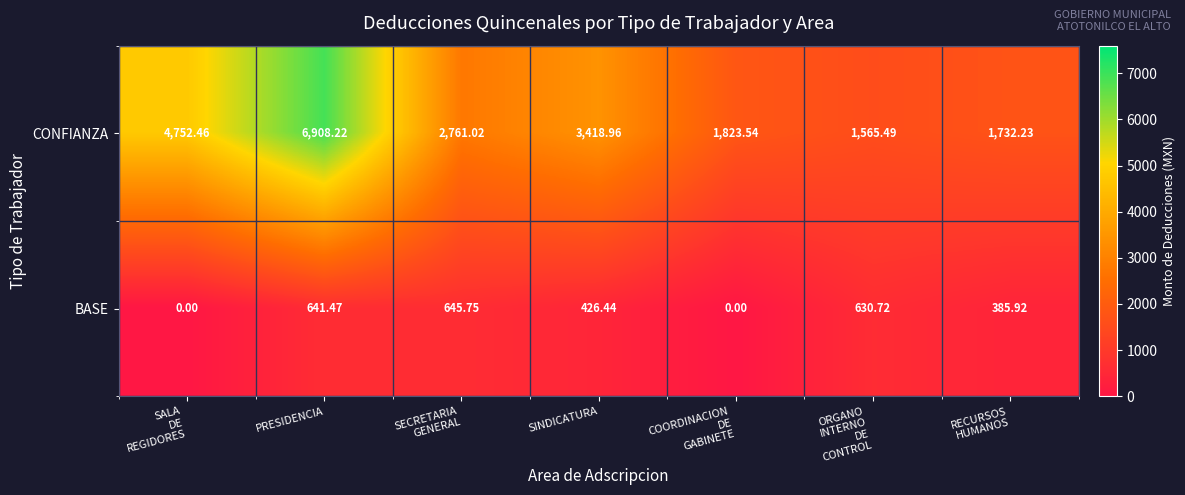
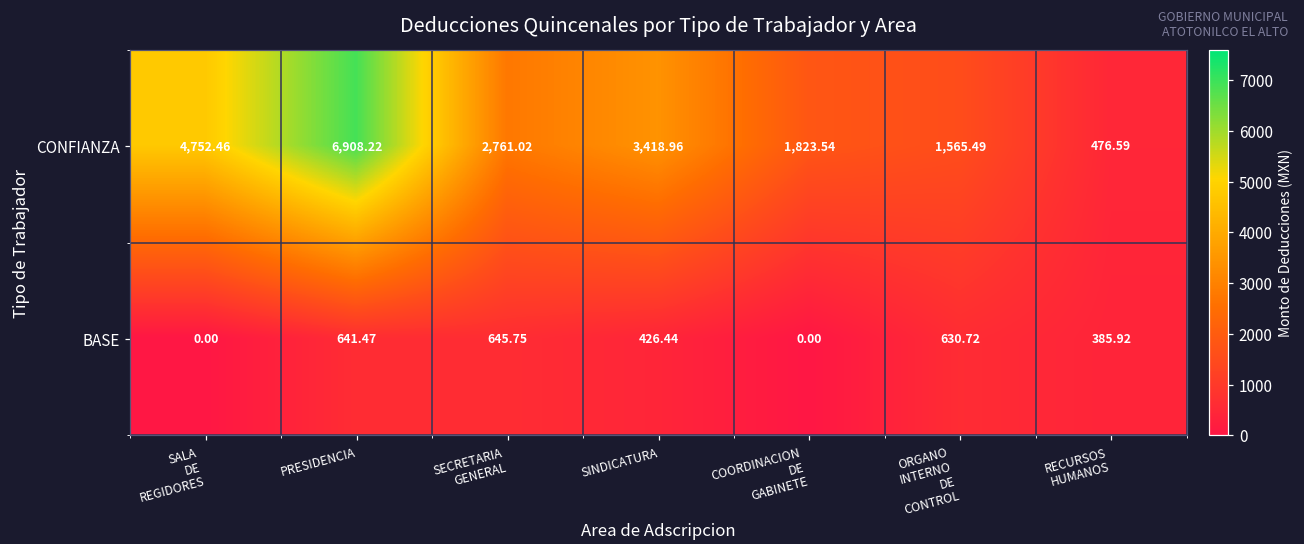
  {
    "CONFIANZA": {
      "SALA DE REGIDORES": "4,752.46",
      "PRESIDENCIA": "6,908.22",
      "SECRETARIA GENERAL": "2,761.02",
      "SINDICATURA": "3,418.96",
      "COORDINACION DE GABINETE": "1,823.54",
      "ORGANO INTERNO DE CONTROL": "1,565.49",
-     "RECURSOS HUMANOS": "1,732.23"
+     "RECURSOS HUMANOS": "476.59"
    },
    "BASE": {
      "SALA DE REGIDORES": "0.00",
      "PRESIDENCIA": "641.47",
      "SECRETARIA GENERAL": "645.75",
      "SINDICATURA": "426.44",
      "COORDINACION DE GABINETE": "0.00",
      "ORGANO INTERNO DE CONTROL": "630.72",
      "RECURSOS HUMANOS": "385.92"
    }
  }
